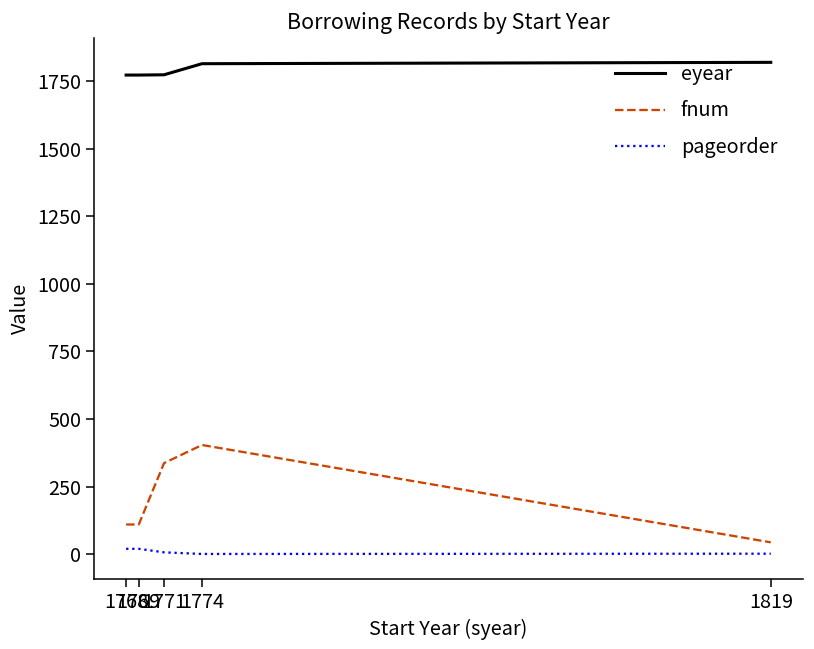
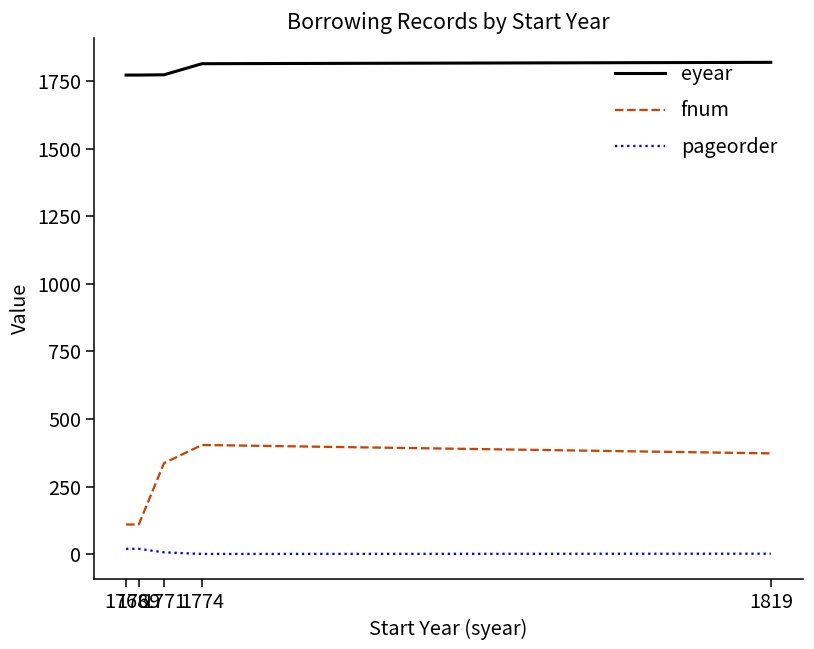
  {
    "eyear": {
      "1774": 1810,
      "1819": 1820
    },
    "fnum": {
      "1774": 400,
-     "1819": 40
+     "1819": 370
    },
    "pageorder": {
      "1774": 0,
      "1819": 0
    }
  }
